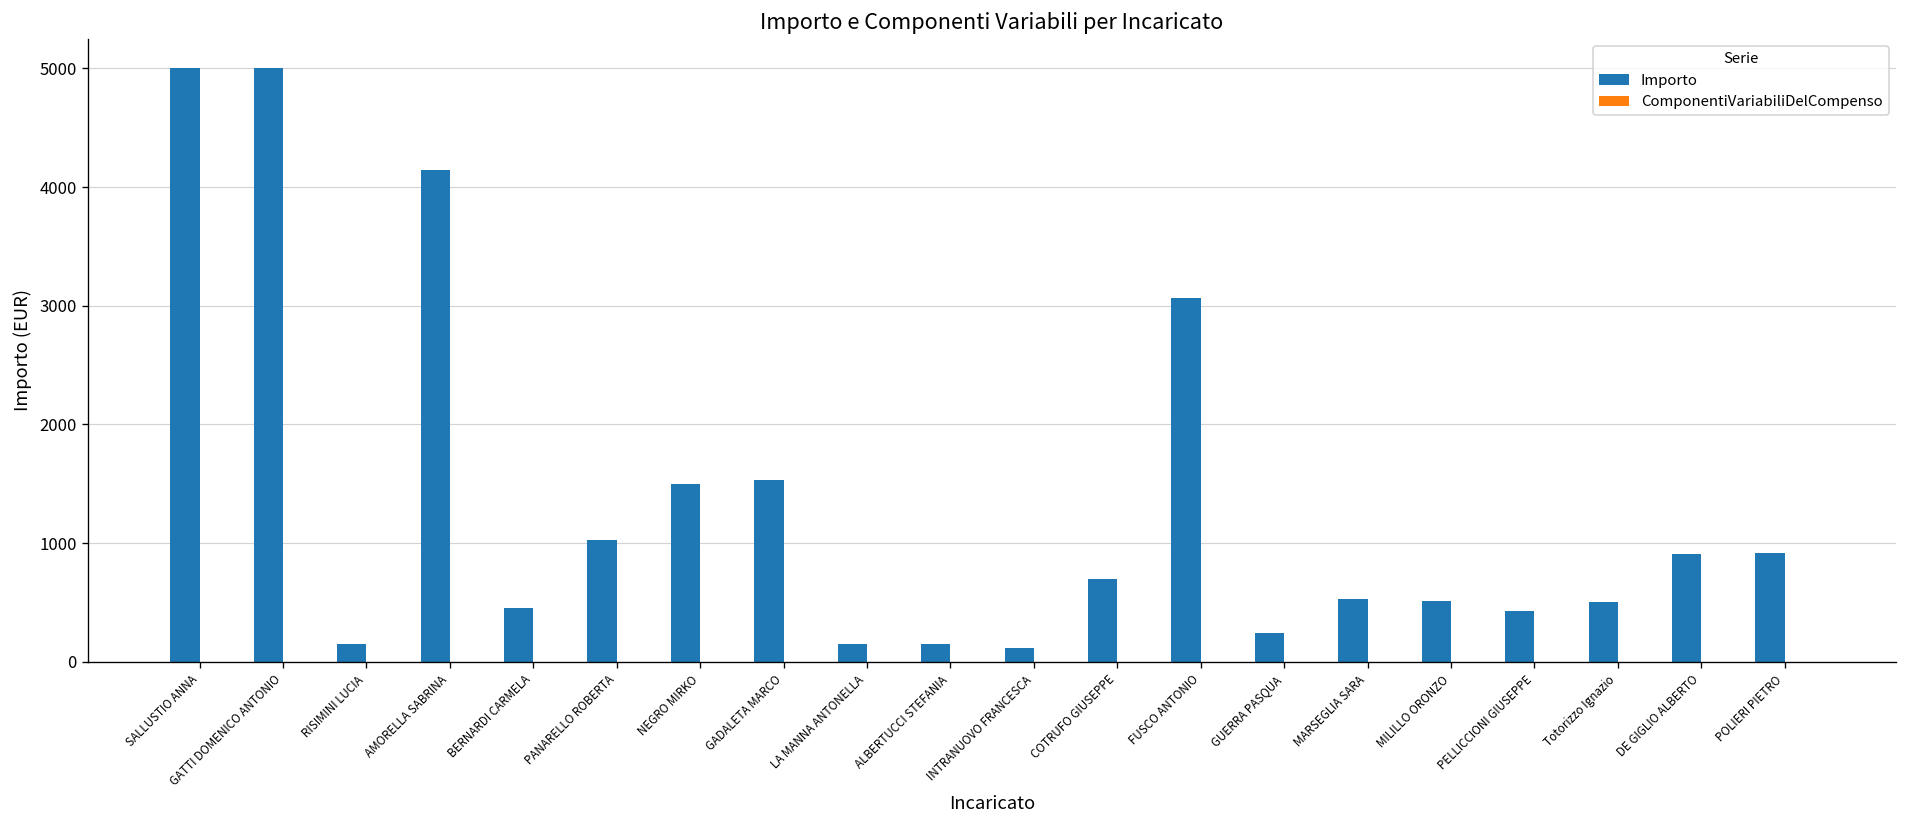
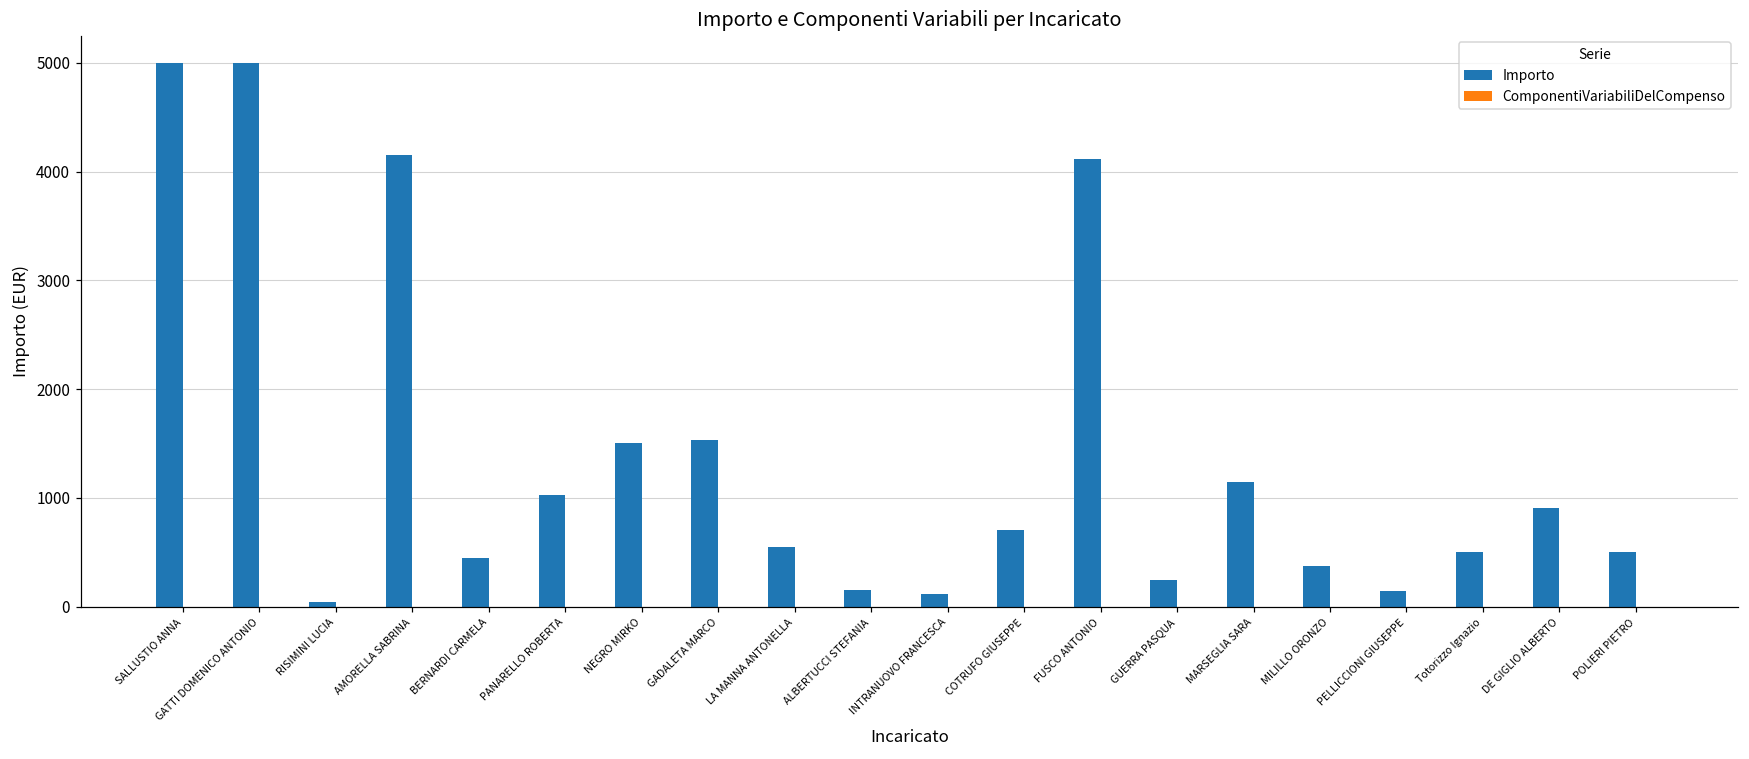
  {
    "Importo": {
      "SALLUSTIO ANNA": 5000,
      "GATTI DOMENICO ANTONIO": 5000,
-     "RISIMINI LUCIA": 200,
+     "RISIMINI LUCIA": 0,
      "AMORELLA SABRINA": 4100,
      "BERNARDI CARMELA": 500,
      "PANARELLO ROBERTA": 1000,
      "NEGRO MIRKO": 1500,
      "GADALETA MARCO": 1500,
-     "LA MANNA ANTONELLA": 200,
+     "LA MANNA ANTONELLA": 600,
      "ALBERTUCCI STEFANIA": 200,
      "INTRANUOVO FRANCESCA": 100,
      "COTRUFO GIUSEPPE": 700,
-     "FUSCO ANTONIO": 3100,
+     "FUSCO ANTONIO": 4100,
      "GUERRA PASQUA": 200,
-     "MARSEGLIA SARA": 500,
-     "MILILLO ORONZO": 500,
-     "PELLICCIONI GIUSEPPE": 400,
+     "MARSEGLIA SARA": 1100,
+     "MILILLO ORONZO": 400,
+     "PELLICCIONI GIUSEPPE": 100,
      "Totorizzo Ignazio": 500,
      "DE GIGLIO ALBERTO": 900,
-     "POLIERI PIETRO": 900
+     "POLIERI PIETRO": 500
    },
    "ComponentiVariabiliDelCompenso": {
      "SALLUSTIO ANNA": 0,
      "GATTI DOMENICO ANTONIO": 0,
      "RISIMINI LUCIA": 0,
      "AMORELLA SABRINA": 0,
      "BERNARDI CARMELA": 0,
      "PANARELLO ROBERTA": 0,
      "NEGRO MIRKO": 0,
      "GADALETA MARCO": 0,
      "LA MANNA ANTONELLA": 0,
      "ALBERTUCCI STEFANIA": 0,
      "INTRANUOVO FRANCESCA": 0,
      "COTRUFO GIUSEPPE": 0,
      "FUSCO ANTONIO": 0,
      "GUERRA PASQUA": 0,
      "MARSEGLIA SARA": 0,
      "MILILLO ORONZO": 0,
      "PELLICCIONI GIUSEPPE": 0,
      "Totorizzo Ignazio": 0,
      "DE GIGLIO ALBERTO": 0,
      "POLIERI PIETRO": 0
    }
  }
